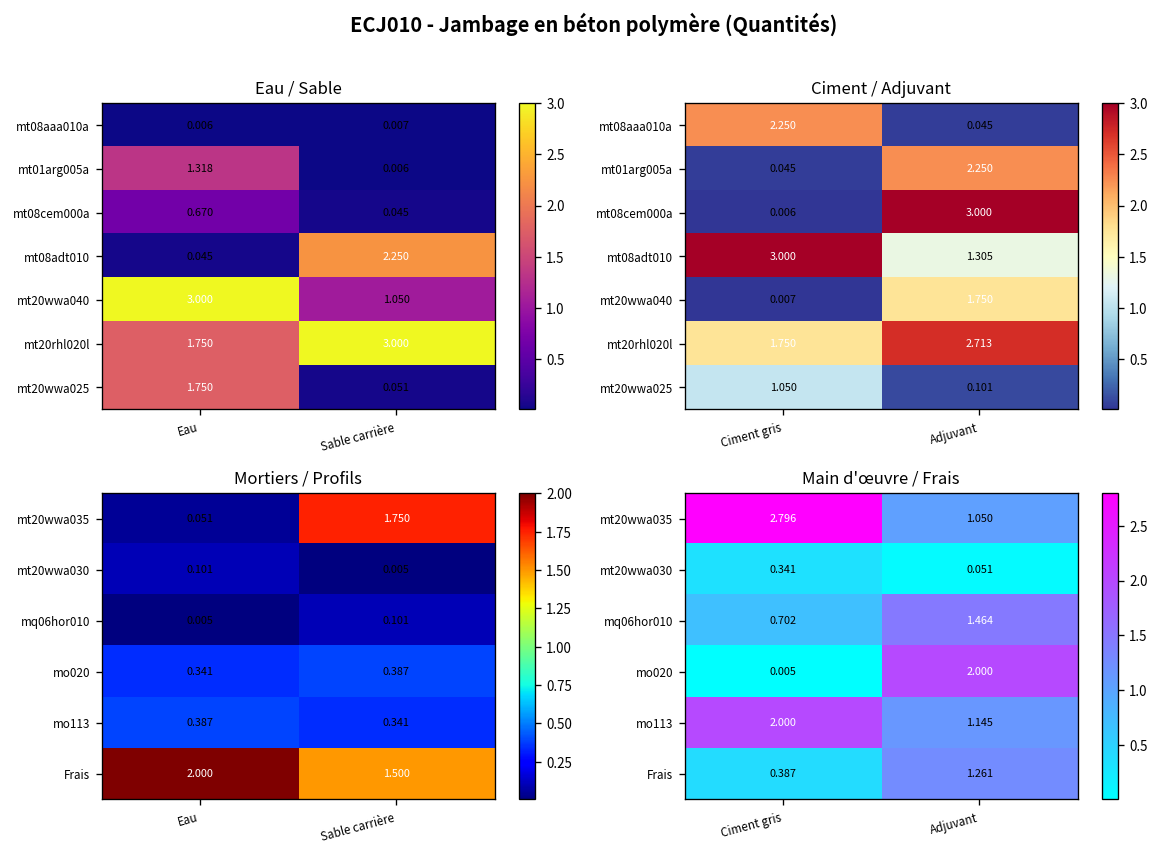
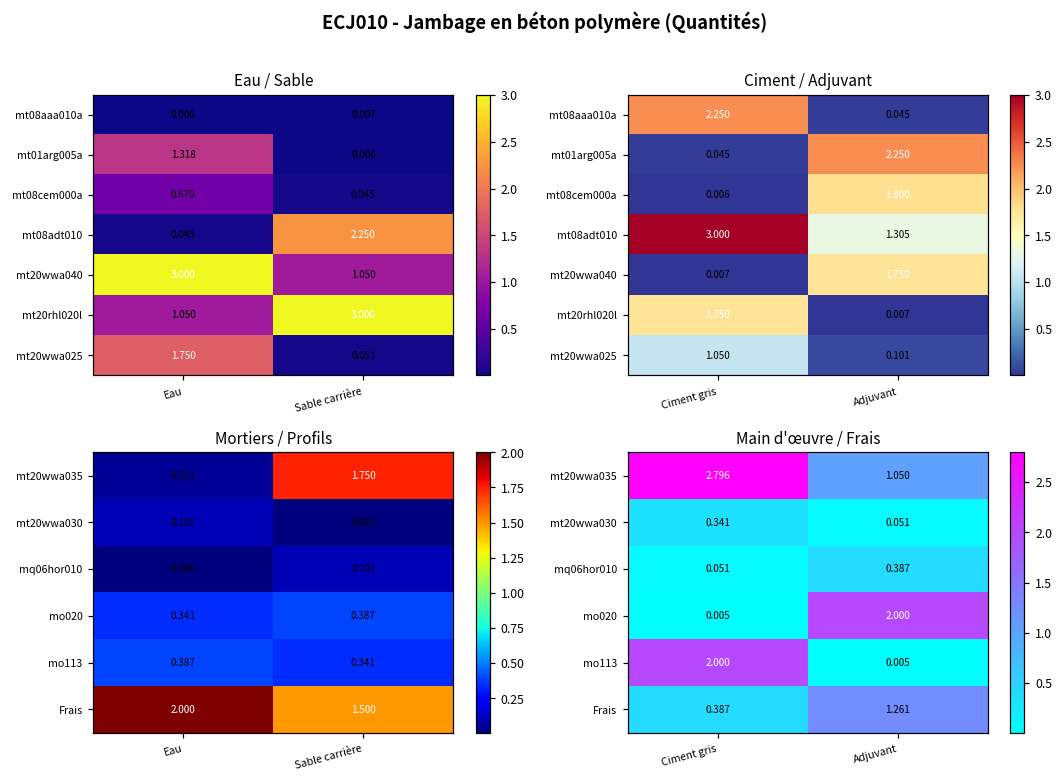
  {
    "Eau / Sable": {
      "mt08aaa010a": {
        "Eau": 0.006,
        "Sable carrière": 0.007
      },
      "mt01arg005a": {
        "Eau": 1.318,
        "Sable carrière": 0.006
      },
      "mt08cem000a": {
        "Eau": 0.670,
        "Sable carrière": 0.045
      },
      "mt08adt010": {
        "Eau": 0.045,
        "Sable carrière": 2.250
      },
      "mt20wwa040": {
        "Eau": 3.000,
        "Sable carrière": 1.050
      },
      "mt20rhl020l": {
-       "Eau": 1.750,
+       "Eau": 1.050,
        "Sable carrière": 3.000
      },
      "mt20wwa025": {
        "Eau": 1.750,
        "Sable carrière": 0.051
      }
    },
    "Ciment / Adjuvant": {
      "mt08aaa010a": {
        "Ciment gris": 2.250,
        "Adjuvant": 0.045
      },
      "mt01arg005a": {
        "Ciment gris": 0.045,
        "Adjuvant": 2.250
      },
      "mt08cem000a": {
        "Ciment gris": 0.006,
-       "Adjuvant": 3.000
+       "Adjuvant": 1.800
      },
      "mt08adt010": {
        "Ciment gris": 3.000,
        "Adjuvant": 1.305
      },
      "mt20wwa040": {
        "Ciment gris": 0.007,
        "Adjuvant": 1.750
      },
      "mt20rhl020l": {
        "Ciment gris": 1.750,
-       "Adjuvant": 2.713
+       "Adjuvant": 0.007
      },
      "mt20wwa025": {
        "Ciment gris": 1.050,
        "Adjuvant": 0.101
      }
    },
    "Mortiers / Profils": {
      "mt20wwa035": {
        "Eau": 0.051,
        "Sable carrière": 1.750
      },
      "mt20wwa030": {
        "Eau": 0.101,
        "Sable carrière": 0.005
      },
      "mq06hor010": {
        "Eau": 0.005,
        "Sable carrière": 0.101
      },
      "mo020": {
        "Eau": 0.341,
        "Sable carrière": 0.387
      },
      "mo113": {
        "Eau": 0.387,
        "Sable carrière": 0.341
      },
      "Frais": {
        "Eau": 2.000,
        "Sable carrière": 1.500
      }
    },
    "Main d'œuvre / Frais": {
      "mt20wwa035": {
        "Ciment gris": 2.796,
        "Adjuvant": 1.050
      },
      "mt20wwa030": {
        "Ciment gris": 0.341,
        "Adjuvant": 0.051
      },
      "mq06hor010": {
-       "Ciment gris": 0.702,
-       "Adjuvant": 1.464
+       "Ciment gris": 0.051,
+       "Adjuvant": 0.387
      },
      "mo020": {
        "Ciment gris": 0.005,
        "Adjuvant": 2.000
      },
      "mo113": {
        "Ciment gris": 2.000,
-       "Adjuvant": 1.145
+       "Adjuvant": 0.005
      },
      "Frais": {
        "Ciment gris": 0.387,
        "Adjuvant": 1.261
      }
    }
  }
